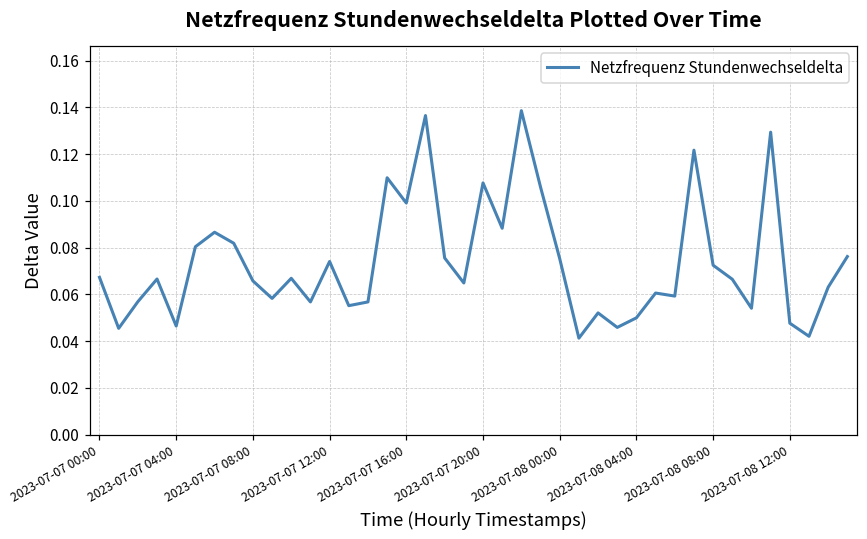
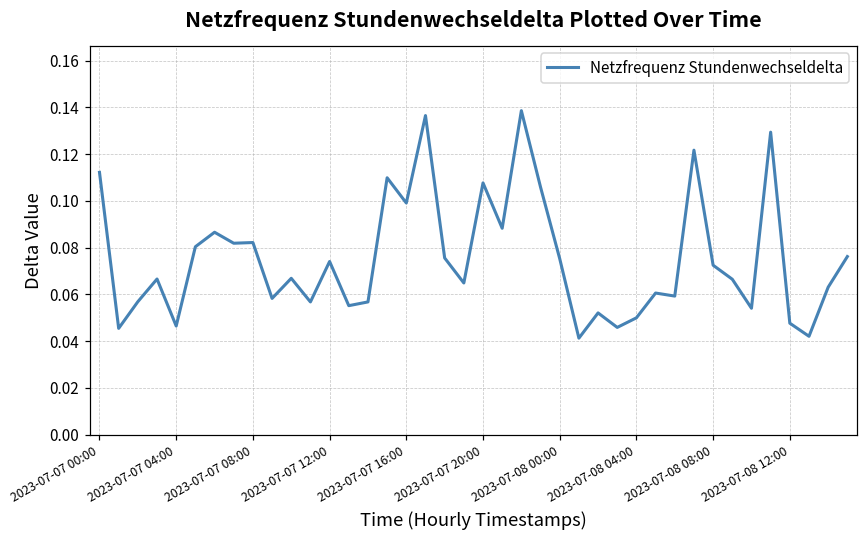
  {
-   "2023-07-07 00:00": 0.067,
+   "2023-07-07 00:00": 0.112,
    "2023-07-07 04:00": 0.047,
-   "2023-07-07 08:00": 0.066,
+   "2023-07-07 08:00": 0.082,
    "2023-07-07 12:00": 0.074,
    "2023-07-07 16:00": 0.099,
    "2023-07-07 20:00": 0.108,
    "2023-07-08 00:00": 0.075,
    "2023-07-08 04:00": 0.050,
    "2023-07-08 08:00": 0.073,
    "2023-07-08 12:00": 0.048
  }
